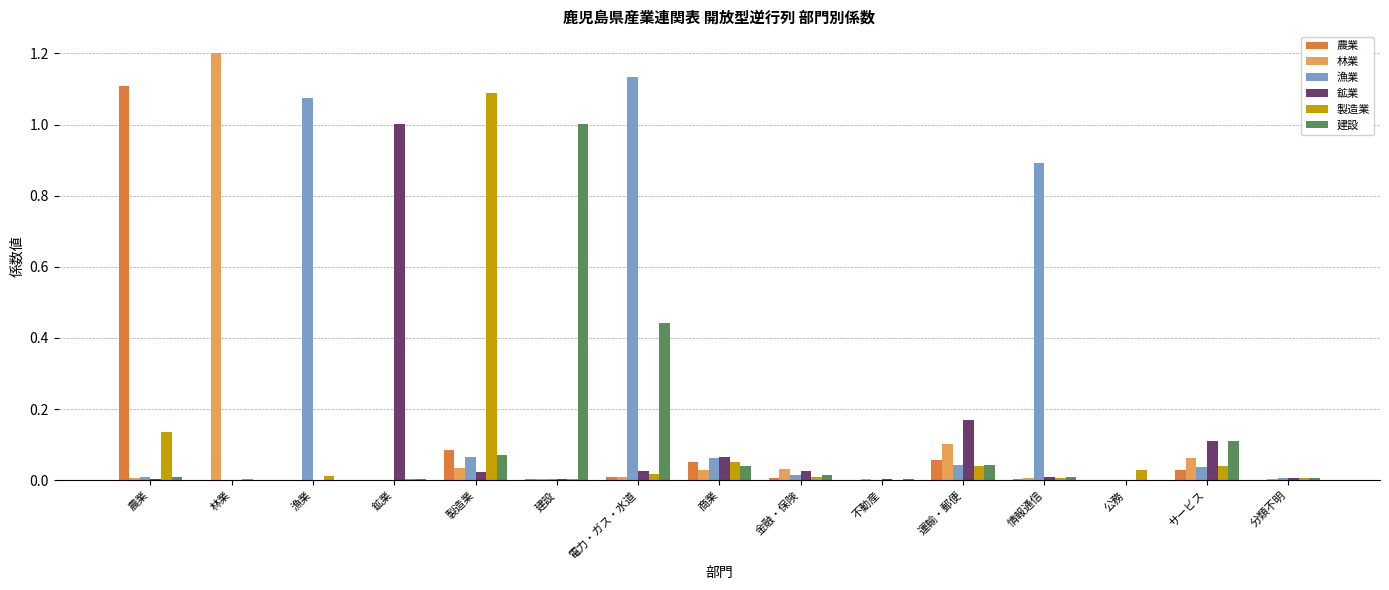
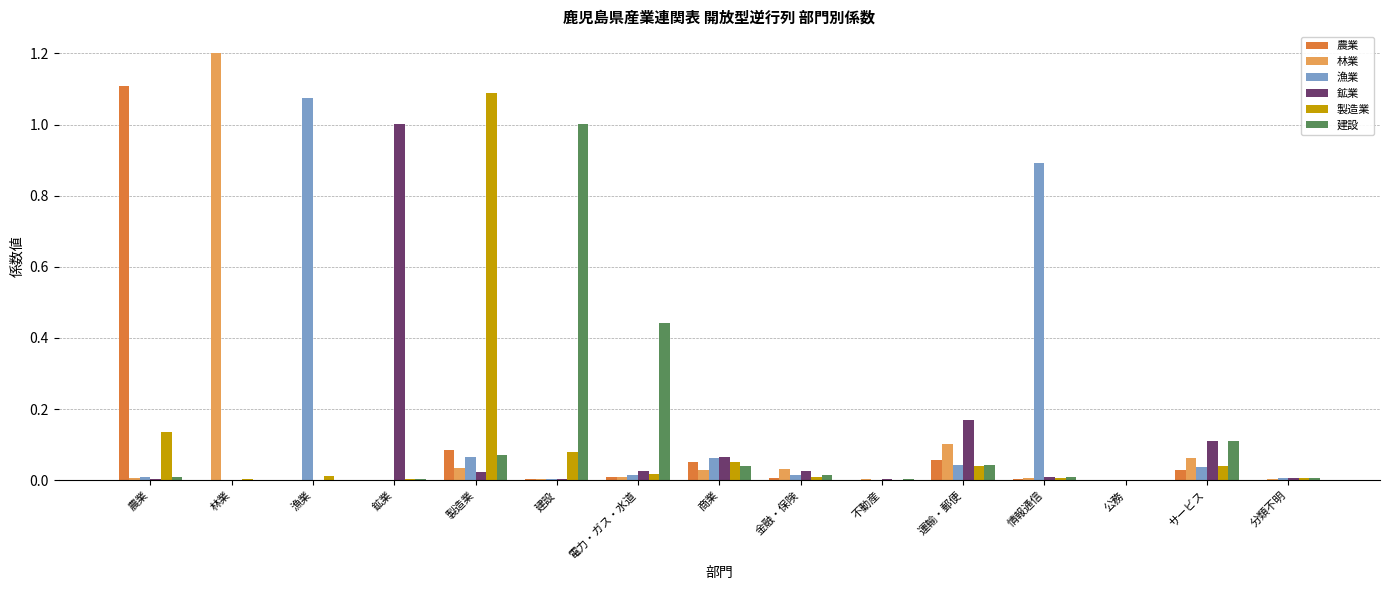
  {
    "漁業": {
      "農業": 0.01,
      "漁業": 1.07,
      "製造業": 0.07,
-     "電力・ガス・水道": 1.13,
+     "電力・ガス・水道": 0.01,
      "商業": 0.06,
      "金融・保険": 0.01,
      "運輸・郵便": 0.04,
      "情報通信": 0.89,
      "サービス": 0.04
    },
    "鉱業": {
      "鉱業": 1.00,
      "製造業": 0.02,
      "電力・ガス・水道": 0.02,
      "商業": 0.06,
      "金融・保険": 0.03,
      "運輸・郵便": 0.17,
      "情報通信": 0.01,
      "サービス": 0.11,
      "分類不明": 0.01
    },
    "製造業": {
      "農業": 0.13,
      "漁業": 0.01,
      "製造業": 1.09,
-     "建設": 0.00,
+     "建設": 0.08,
      "電力・ガス・水道": 0.02,
      "商業": 0.05,
      "金融・保険": 0.01,
      "運輸・郵便": 0.04,
-     "公務": 0.03,
+     "公務": 0.00,
      "サービス": 0.04
    },
    "建設": {
      "農業": 0.01,
      "製造業": 0.07,
      "建設": 1.00,
      "電力・ガス・水道": 0.44,
      "商業": 0.04,
      "金融・保険": 0.02,
      "運輸・郵便": 0.04,
      "情報通信": 0.01,
      "サービス": 0.11,
      "分類不明": 0.01
    }
  }
